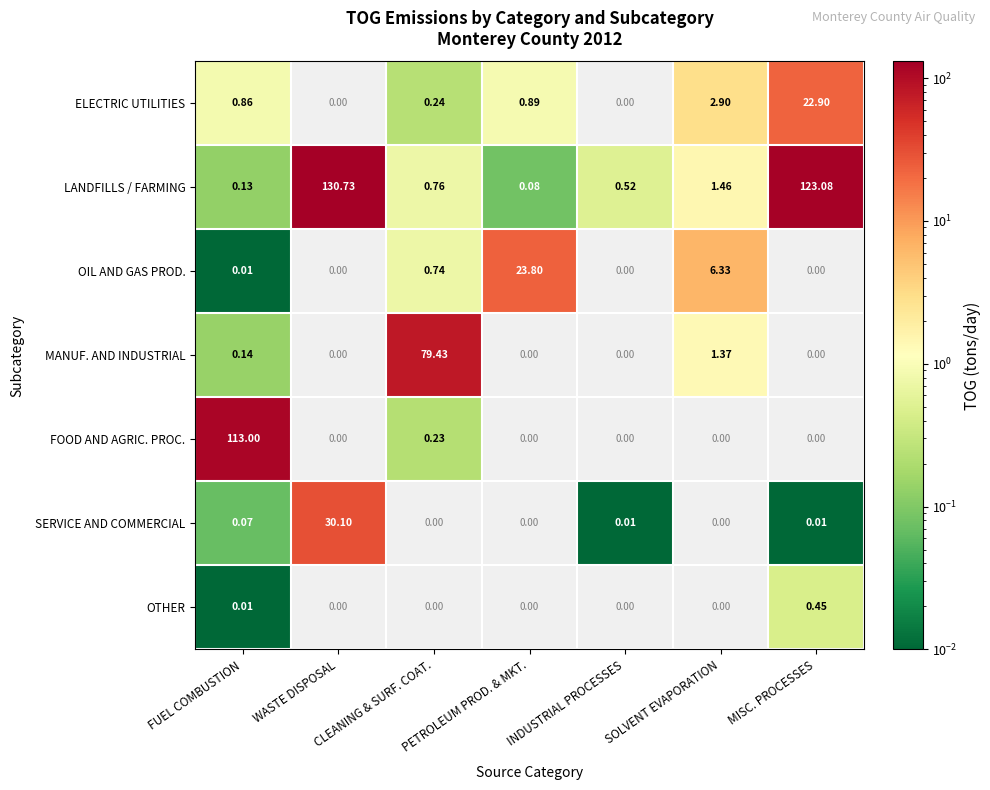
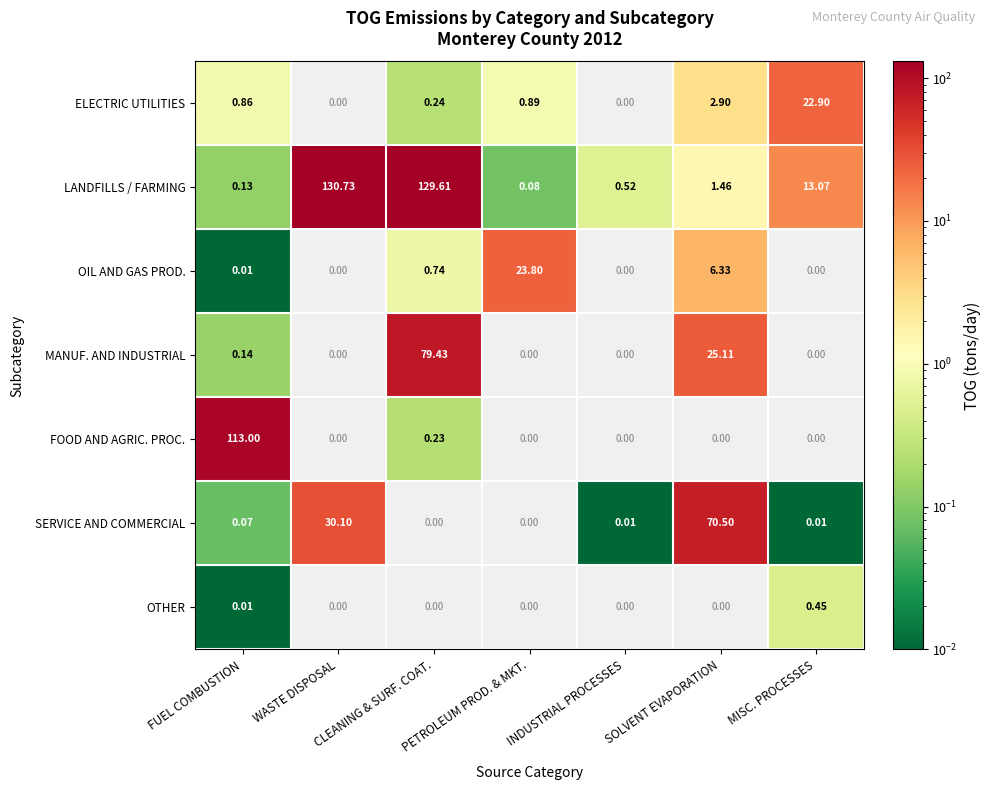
  {
    "ELECTRIC UTILITIES": {
      "FUEL COMBUSTION": 0.86,
      "WASTE DISPOSAL": 0.00,
      "CLEANING & SURF. COAT.": 0.24,
      "PETROLEUM PROD. & MKT.": 0.89,
      "INDUSTRIAL PROCESSES": 0.00,
      "SOLVENT EVAPORATION": 2.90,
      "MISC. PROCESSES": 22.90
    },
    "LANDFILLS / FARMING": {
      "FUEL COMBUSTION": 0.13,
      "WASTE DISPOSAL": 130.73,
-     "CLEANING & SURF. COAT.": 0.76,
+     "CLEANING & SURF. COAT.": 129.61,
      "PETROLEUM PROD. & MKT.": 0.08,
      "INDUSTRIAL PROCESSES": 0.52,
      "SOLVENT EVAPORATION": 1.46,
-     "MISC. PROCESSES": 123.08
+     "MISC. PROCESSES": 13.07
    },
    "OIL AND GAS PROD.": {
      "FUEL COMBUSTION": 0.01,
      "WASTE DISPOSAL": 0.00,
      "CLEANING & SURF. COAT.": 0.74,
      "PETROLEUM PROD. & MKT.": 23.80,
      "INDUSTRIAL PROCESSES": 0.00,
      "SOLVENT EVAPORATION": 6.33,
      "MISC. PROCESSES": 0.00
    },
    "MANUF. AND INDUSTRIAL": {
      "FUEL COMBUSTION": 0.14,
      "WASTE DISPOSAL": 0.00,
      "CLEANING & SURF. COAT.": 79.43,
      "PETROLEUM PROD. & MKT.": 0.00,
      "INDUSTRIAL PROCESSES": 0.00,
-     "SOLVENT EVAPORATION": 1.37,
+     "SOLVENT EVAPORATION": 25.11,
      "MISC. PROCESSES": 0.00
    },
    "FOOD AND AGRIC. PROC.": {
      "FUEL COMBUSTION": 113.00,
      "WASTE DISPOSAL": 0.00,
      "CLEANING & SURF. COAT.": 0.23,
      "PETROLEUM PROD. & MKT.": 0.00,
      "INDUSTRIAL PROCESSES": 0.00,
      "SOLVENT EVAPORATION": 0.00,
      "MISC. PROCESSES": 0.00
    },
    "SERVICE AND COMMERCIAL": {
      "FUEL COMBUSTION": 0.07,
      "WASTE DISPOSAL": 30.10,
      "CLEANING & SURF. COAT.": 0.00,
      "PETROLEUM PROD. & MKT.": 0.00,
      "INDUSTRIAL PROCESSES": 0.01,
-     "SOLVENT EVAPORATION": 0.00,
+     "SOLVENT EVAPORATION": 70.50,
      "MISC. PROCESSES": 0.01
    },
    "OTHER": {
      "FUEL COMBUSTION": 0.01,
      "WASTE DISPOSAL": 0.00,
      "CLEANING & SURF. COAT.": 0.00,
      "PETROLEUM PROD. & MKT.": 0.00,
      "INDUSTRIAL PROCESSES": 0.00,
      "SOLVENT EVAPORATION": 0.00,
      "MISC. PROCESSES": 0.45
    }
  }
